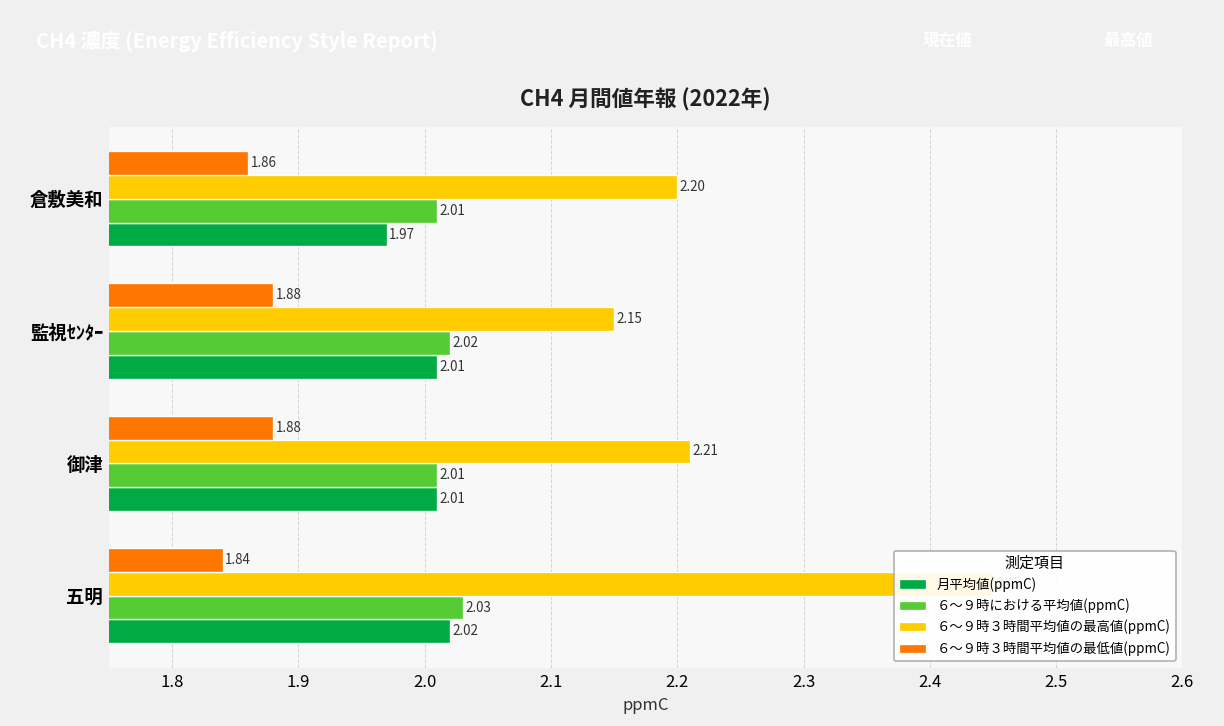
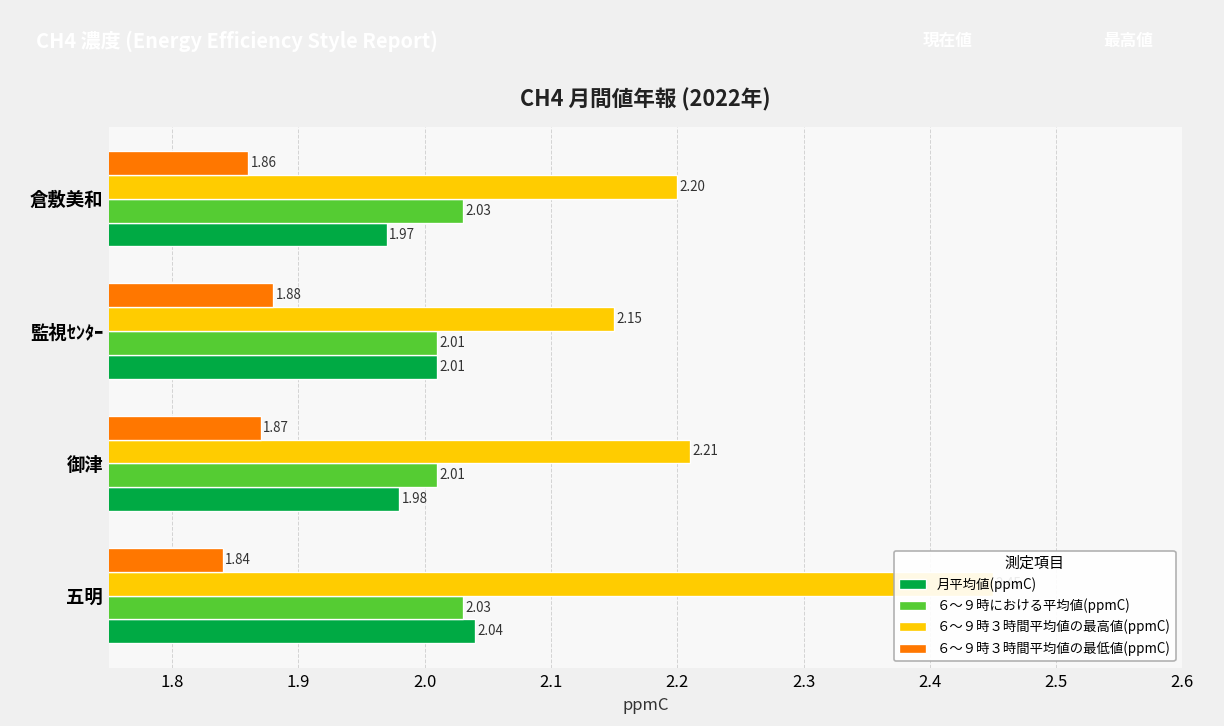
  {
    "月平均値(ppmC)": {
      "倉敷美和": 1.97,
      "監視ｾﾝﾀｰ": 2.01,
-     "御津": 2.01,
-     "五明": 2.02
+     "御津": 1.98,
+     "五明": 2.04
    },
    "６～９時における平均値(ppmC)": {
-     "倉敷美和": 2.01,
-     "監視ｾﾝﾀｰ": 2.02,
+     "倉敷美和": 2.03,
+     "監視ｾﾝﾀｰ": 2.01,
      "御津": 2.01,
      "五明": 2.03
    },
    "６～９時３時間平均値の最高値(ppmC)": {
      "倉敷美和": 2.20,
      "監視ｾﾝﾀｰ": 2.15,
      "御津": 2.21
    },
    "６～９時３時間平均値の最低値(ppmC)": {
      "倉敷美和": 1.86,
      "監視ｾﾝﾀｰ": 1.88,
-     "御津": 1.88,
+     "御津": 1.87,
      "五明": 1.84
    }
  }
